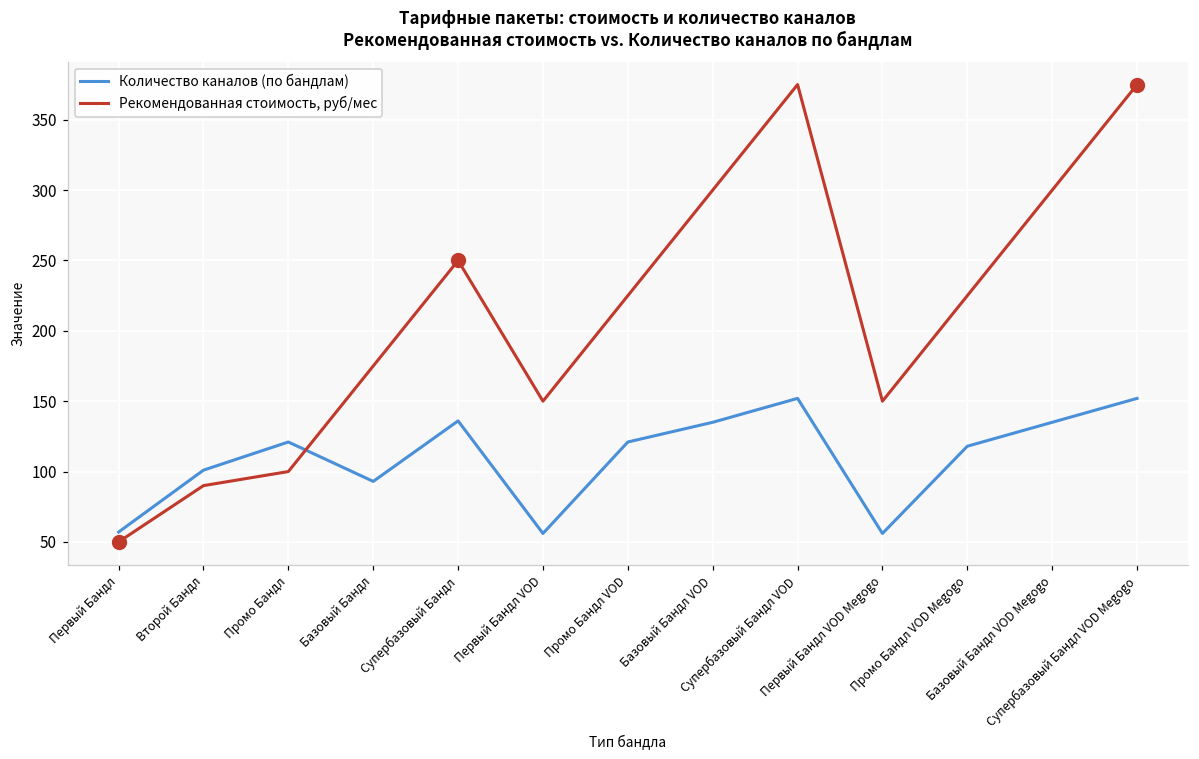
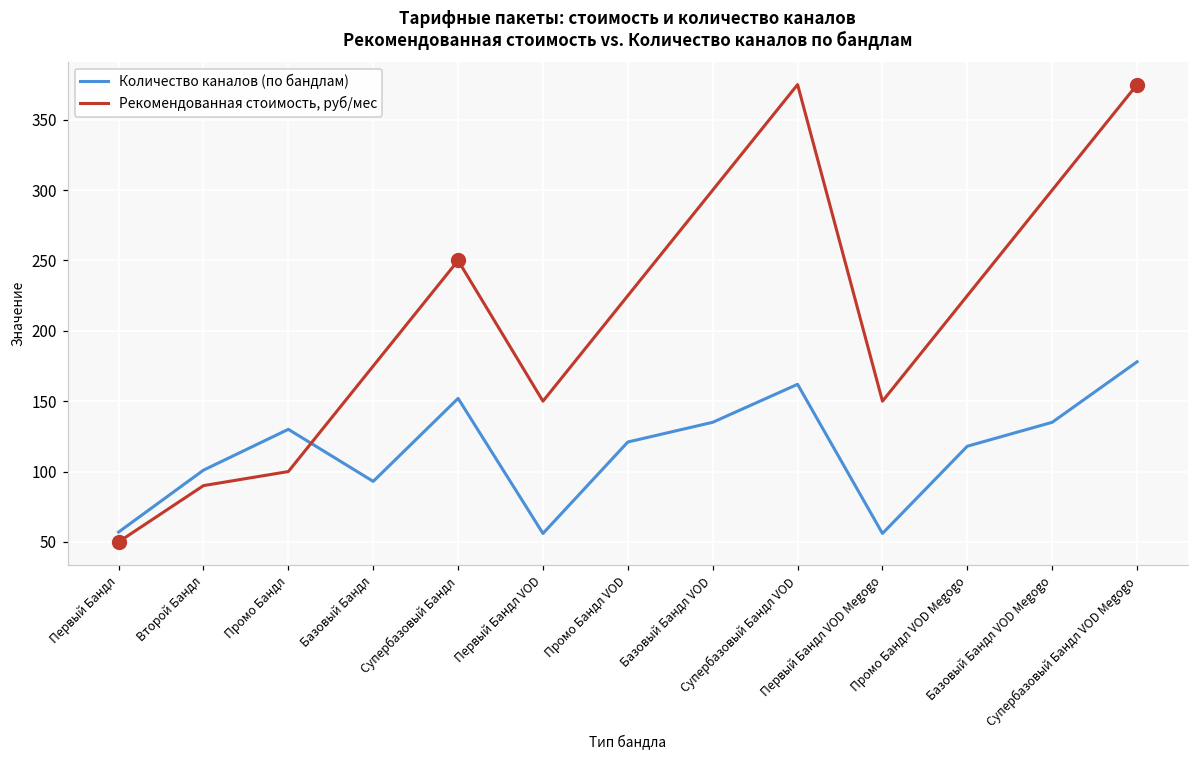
  {
    "Количество каналов (по бандлам)": {
      "Первый Бандл": 57,
      "Второй Бандл": 101,
-     "Промо Бандл": 121,
+     "Промо Бандл": 130,
      "Базовый Бандл": 93,
-     "Супербазовый Бандл": 136,
+     "Супербазовый Бандл": 152,
      "Первый Бандл VOD": 56,
      "Промо Бандл VOD": 121,
      "Базовый Бандл VOD": 135,
-     "Супербазовый Бандл VOD": 152,
+     "Супербазовый Бандл VOD": 162,
      "Первый Бандл VOD Megogo": 56,
      "Промо Бандл VOD Megogo": 118,
      "Базовый Бандл VOD Megogo": 135,
-     "Супербазовый Бандл VOD Megogo": 152
+     "Супербазовый Бандл VOD Megogo": 178
    }
  }
